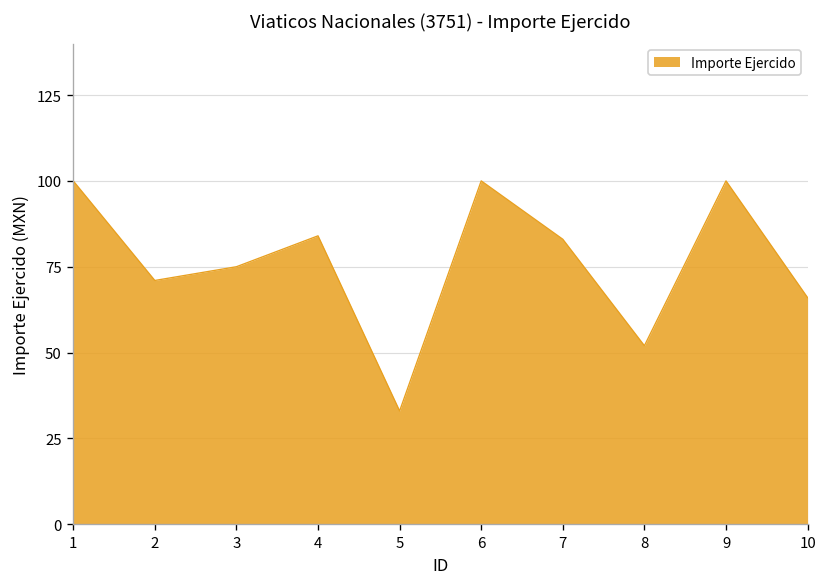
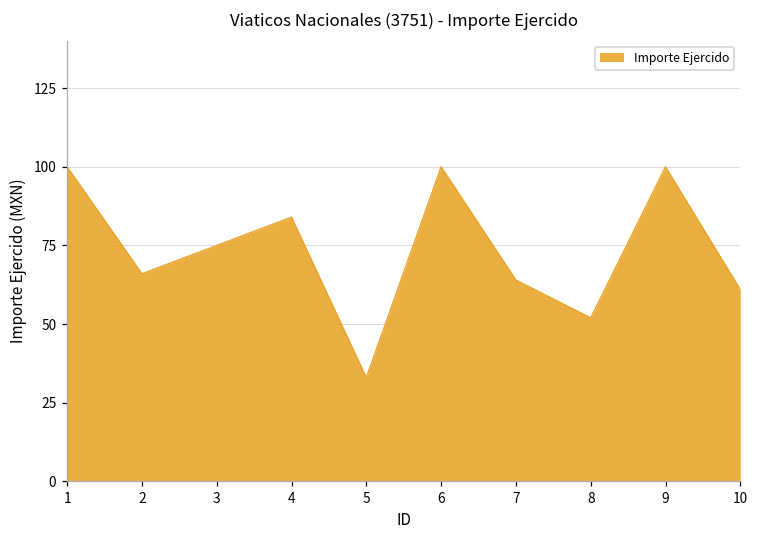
  {
    "1": 100,
-   "2": 71,
+   "2": 66,
    "3": 75,
    "4": 84,
    "5": 33,
    "6": 100,
-   "7": 83,
+   "7": 64,
    "8": 52,
    "9": 100,
-   "10": 66
+   "10": 61
  }
